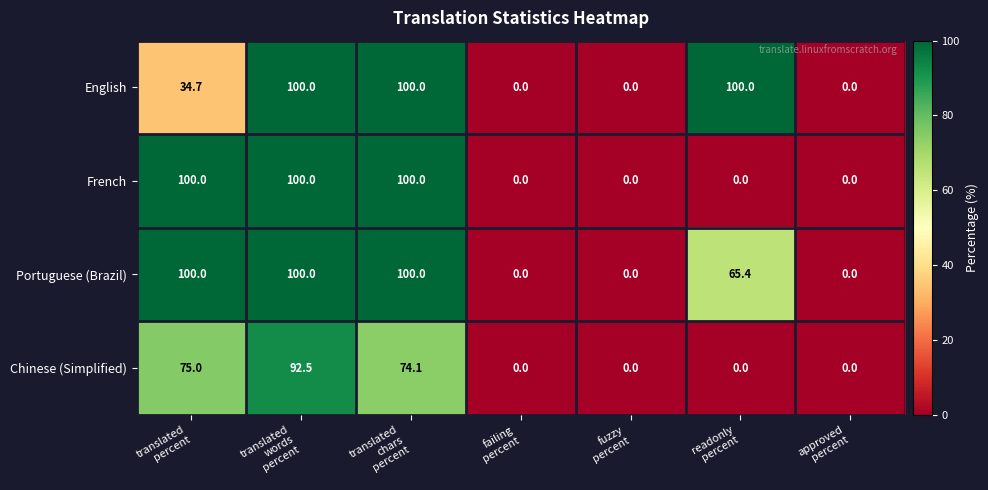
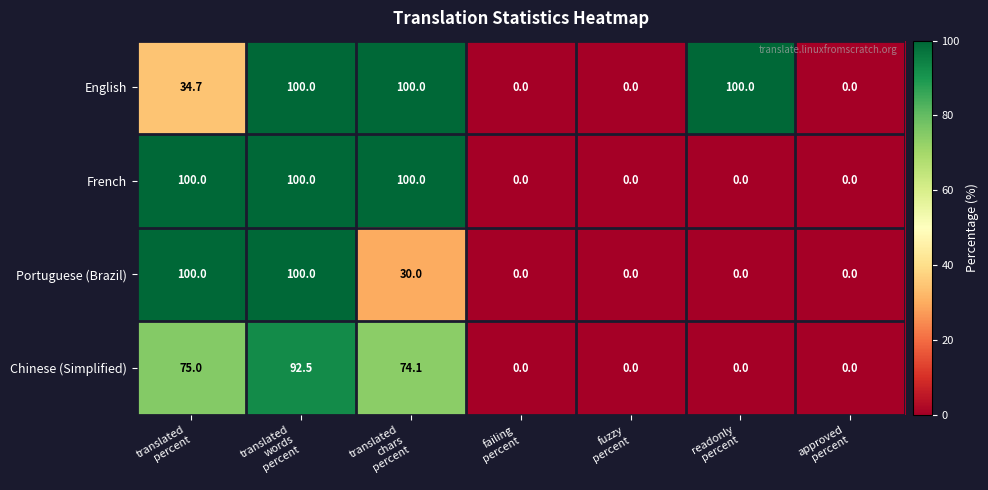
  {
    "English": {
      "translated percent": 34.7,
      "translated words percent": 100.0,
      "translated chars percent": 100.0,
      "failing percent": 0.0,
      "fuzzy percent": 0.0,
      "readonly percent": 100.0
    },
    "French": {
      "translated percent": 100.0,
      "translated words percent": 100.0,
      "translated chars percent": 100.0,
      "failing percent": 0.0,
      "fuzzy percent": 0.0,
      "readonly percent": 0.0,
      "approved percent": 0.0
    },
    "Portuguese (Brazil)": {
      "translated percent": 100.0,
      "translated words percent": 100.0,
-     "translated chars percent": 100.0,
+     "translated chars percent": 30.0,
      "failing percent": 0.0,
      "fuzzy percent": 0.0,
-     "readonly percent": 65.4,
+     "readonly percent": 0.0,
      "approved percent": 0.0
    },
    "Chinese (Simplified)": {
      "translated percent": 75.0,
      "translated words percent": 92.5,
      "translated chars percent": 74.1,
      "failing percent": 0.0,
      "fuzzy percent": 0.0,
      "readonly percent": 0.0,
      "approved percent": 0.0
    }
  }
